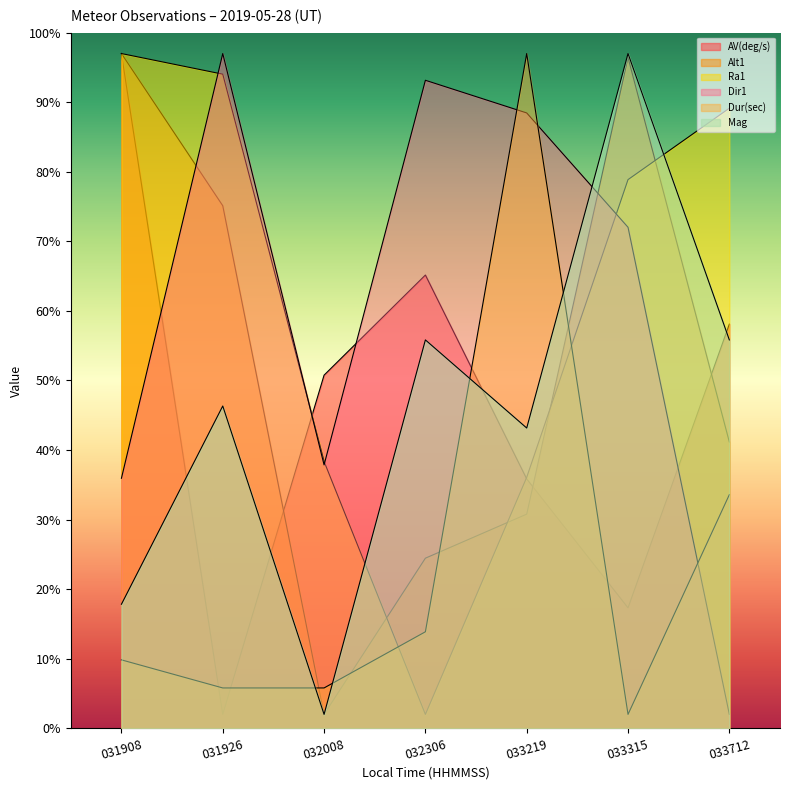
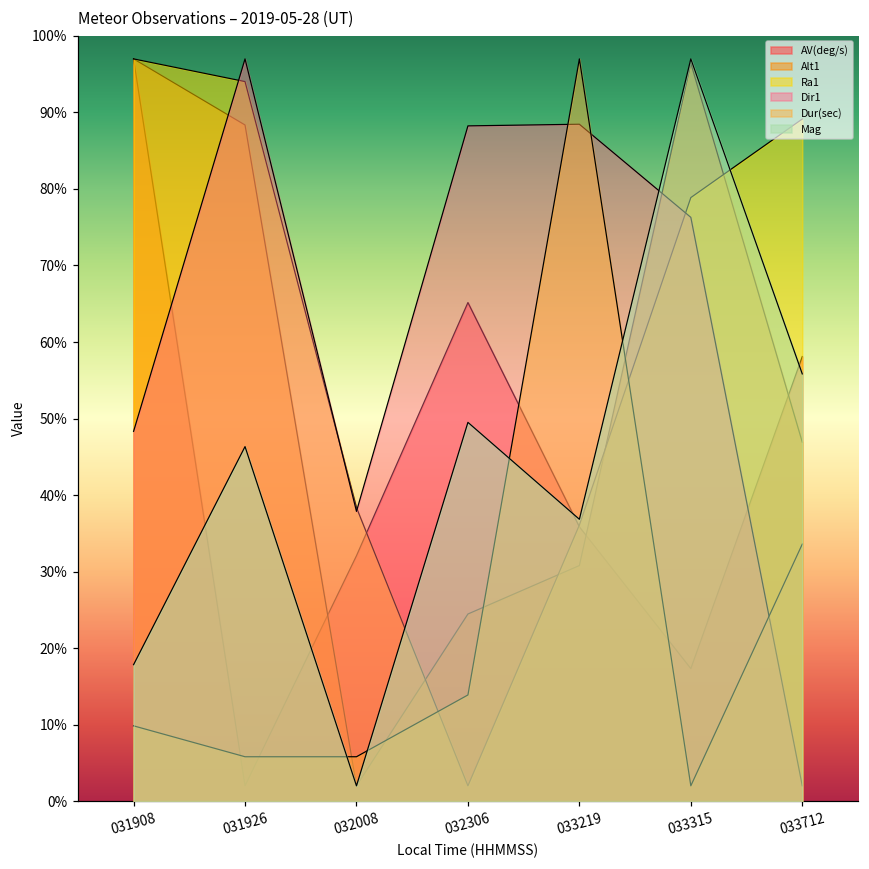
  {
    "AV(deg/s)": {
      "031926": "2%",
-     "032008": "51%",
+     "032008": "32%",
      "032306": "65%",
      "033315": "17%",
      "033712": "58%"
    },
    "Alt1": {
-     "031926": "75%",
+     "031926": "88%",
      "032306": "24%",
      "033219": "31%",
      "033315": "96%",
-     "033712": "41%"
+     "033712": "47%"
    },
    "Dir1": {
-     "031908": "36%",
+     "031908": "48%",
      "031926": "97%",
      "032008": "38%",
-     "032306": "93%",
+     "032306": "88%",
      "033219": "88%",
-     "033315": "72%",
+     "033315": "76%",
      "033712": "2%"
    },
    "Mag": {
      "031908": "18%",
      "031926": "46%",
-     "032306": "56%",
-     "033219": "43%",
+     "032306": "50%",
+     "033219": "37%",
      "033315": "97%",
      "033712": "56%"
    }
  }
